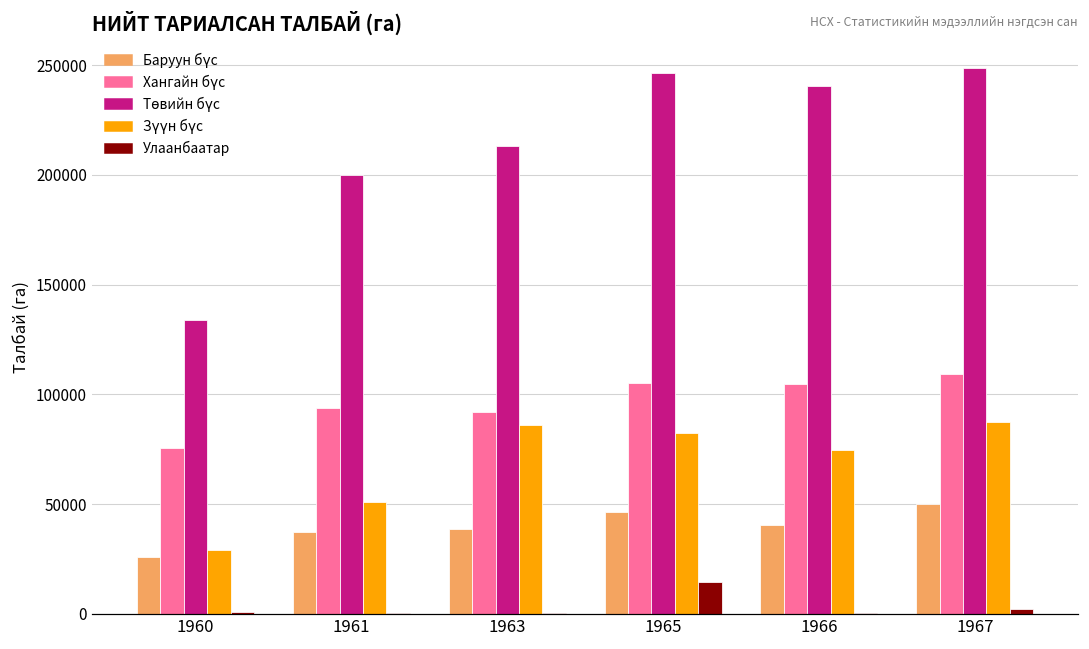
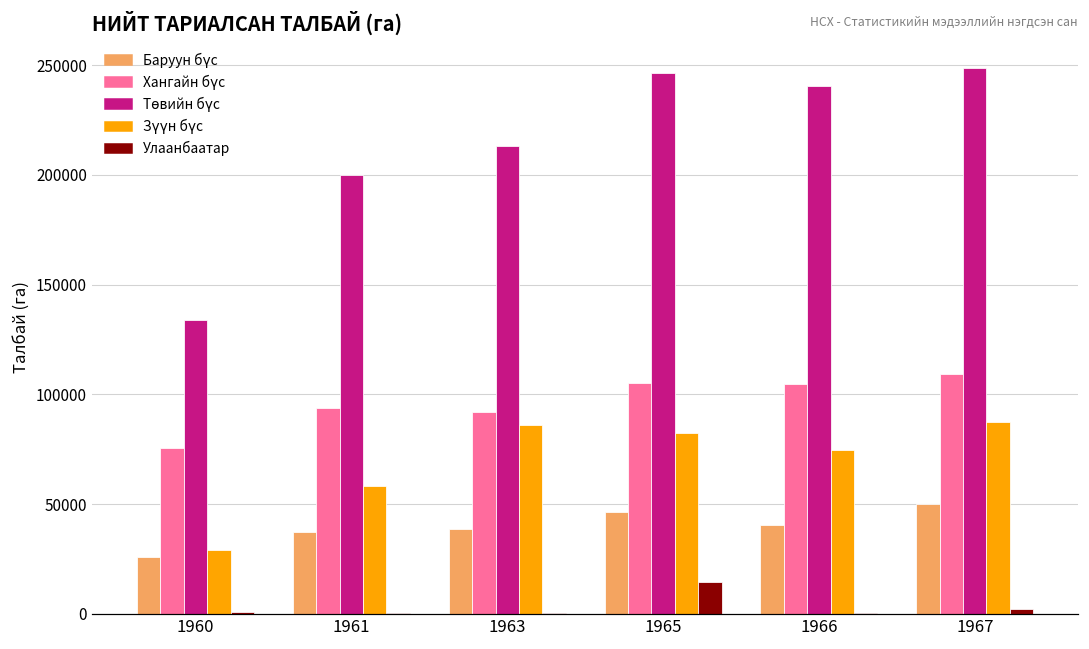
  {
    "Баруун бүс": {
      "1960": 26000,
      "1961": 37000,
      "1963": 38000,
      "1965": 46000,
      "1966": 41000,
      "1967": 50000
    },
    "Хангайн бүс": {
      "1960": 75000,
      "1961": 94000,
      "1963": 92000,
      "1965": 105000,
      "1966": 105000,
      "1967": 109000
    },
    "Төвийн бүс": {
      "1960": 134000,
      "1961": 200000,
      "1963": 213000,
      "1965": 246000,
      "1966": 240000,
      "1967": 249000
    },
    "Зүүн бүс": {
      "1960": 29000,
-     "1961": 51000,
+     "1961": 58000,
      "1963": 86000,
      "1965": 82000,
      "1966": 75000,
      "1967": 87000
    },
    "Улаанбаатар": {
      "1965": 15000,
      "1967": 2000
    }
  }
